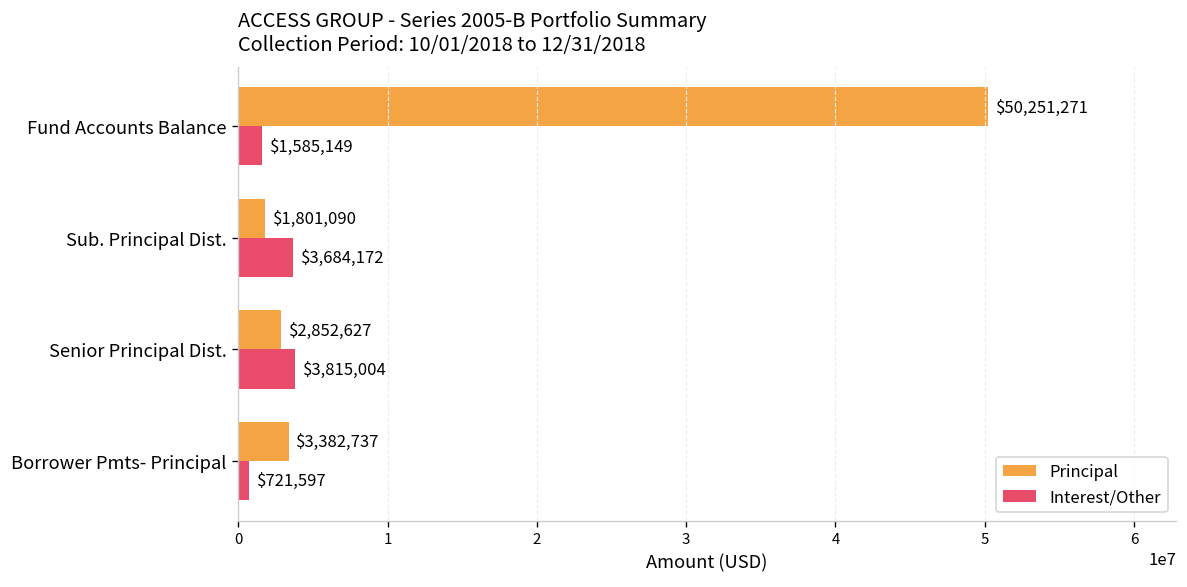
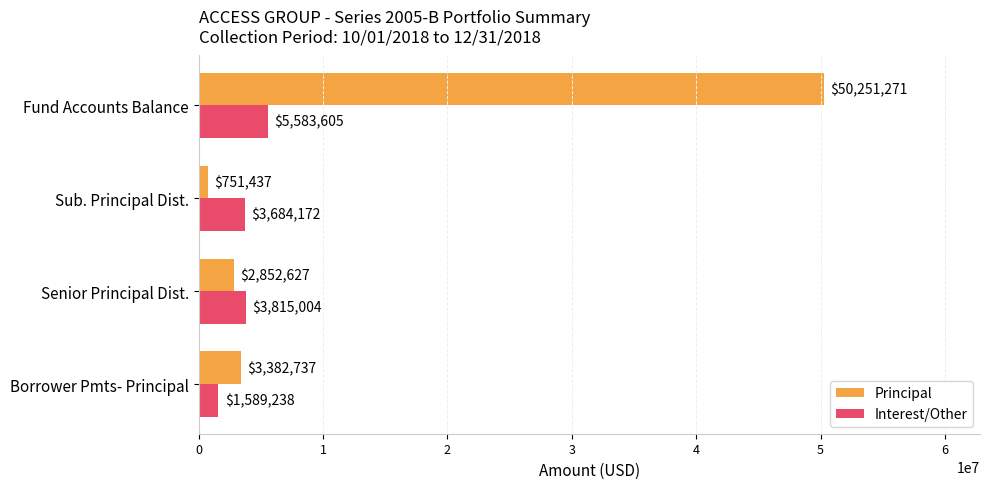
  {
    "Principal": {
      "Fund Accounts Balance": "$50,251,271",
-     "Sub. Principal Dist.": "$1,801,090",
+     "Sub. Principal Dist.": "$751,437",
      "Senior Principal Dist.": "$2,852,627",
      "Borrower Pmts- Principal": "$3,382,737"
    },
    "Interest/Other": {
-     "Fund Accounts Balance": "$1,585,149",
+     "Fund Accounts Balance": "$5,583,605",
      "Sub. Principal Dist.": "$3,684,172",
      "Senior Principal Dist.": "$3,815,004",
-     "Borrower Pmts- Principal": "$721,597"
+     "Borrower Pmts- Principal": "$1,589,238"
    }
  }
